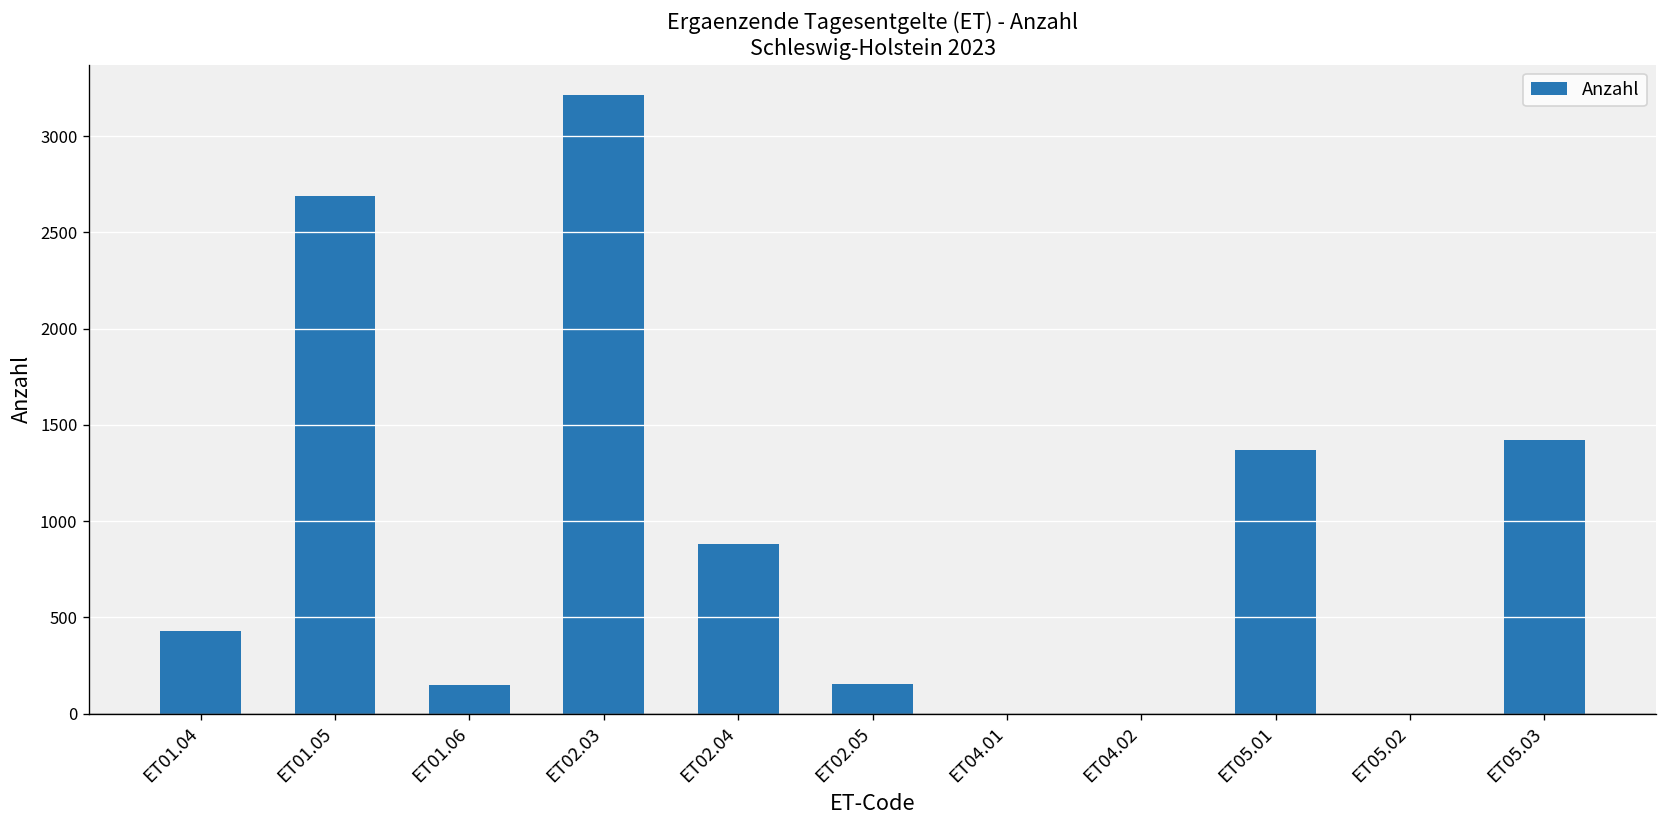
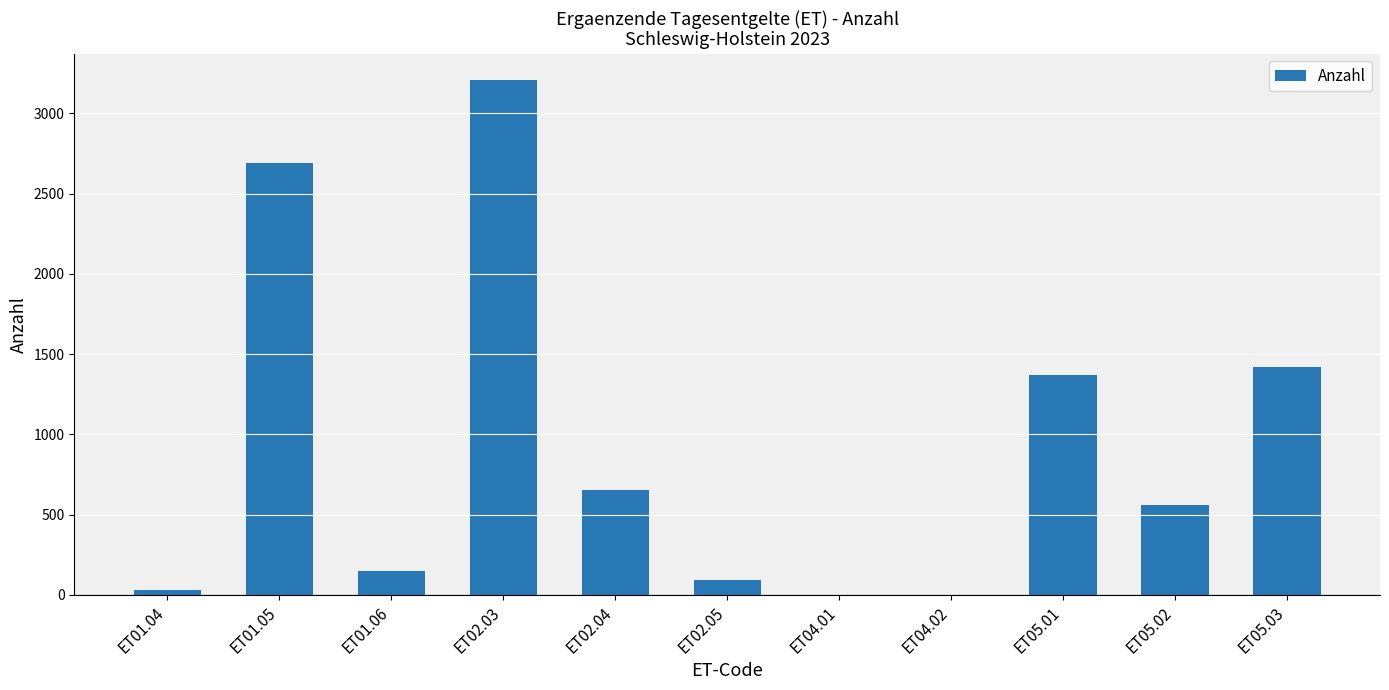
  {
-   "ET01.04": 430,
+   "ET01.04": 30,
    "ET01.05": 2690,
    "ET01.06": 150,
    "ET02.03": 3210,
-   "ET02.04": 880,
-   "ET02.05": 150,
+   "ET02.04": 660,
+   "ET02.05": 90,
    "ET04.01": 0,
    "ET04.02": 0,
    "ET05.01": 1370,
-   "ET05.02": 0,
+   "ET05.02": 560,
    "ET05.03": 1420
  }
